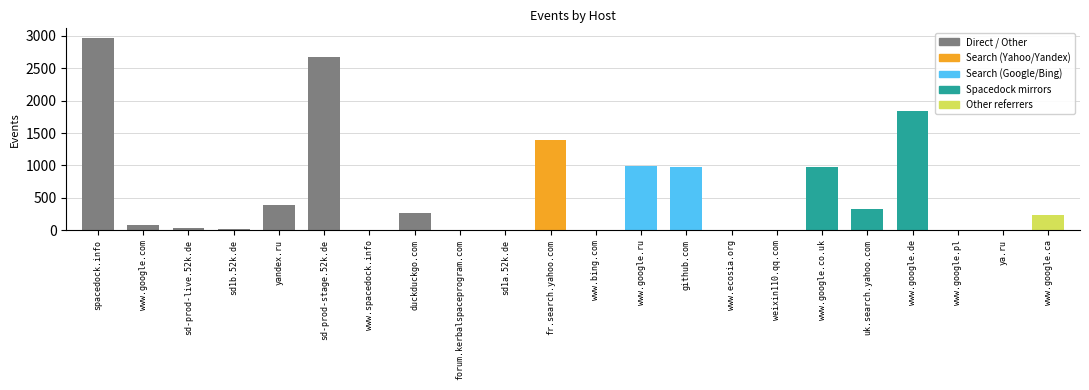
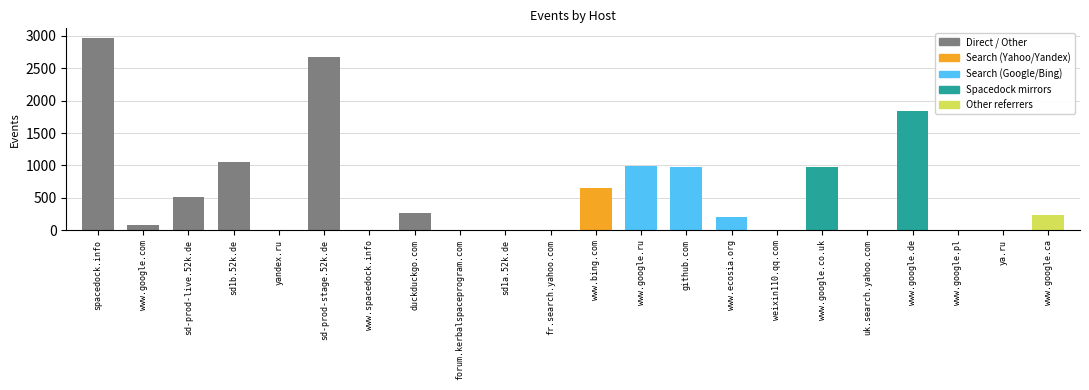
  {
    "spacedock.info": 3000,
    "www.google.com": 100,
-   "sd-prod-live.52k.de": 0,
-   "sd1b.52k.de": 0,
-   "yandex.ru": 400,
+   "sd-prod-live.52k.de": 500,
+   "sd1b.52k.de": 1100,
+   "yandex.ru": 0,
    "sd-prod-stage.52k.de": 2700,
    "duckduckgo.com": 300,
-   "fr.search.yahoo.com": 1400,
-   "www.bing.com": 0,
+   "fr.search.yahoo.com": 0,
+   "www.bing.com": 700,
    "www.google.ru": 1000,
    "github.com": 1000,
-   "www.ecosia.org": 0,
+   "www.ecosia.org": 200,
    "www.google.co.uk": 1000,
-   "uk.search.yahoo.com": 300,
+   "uk.search.yahoo.com": 0,
    "www.google.de": 1800,
    "www.google.ca": 200
  }
